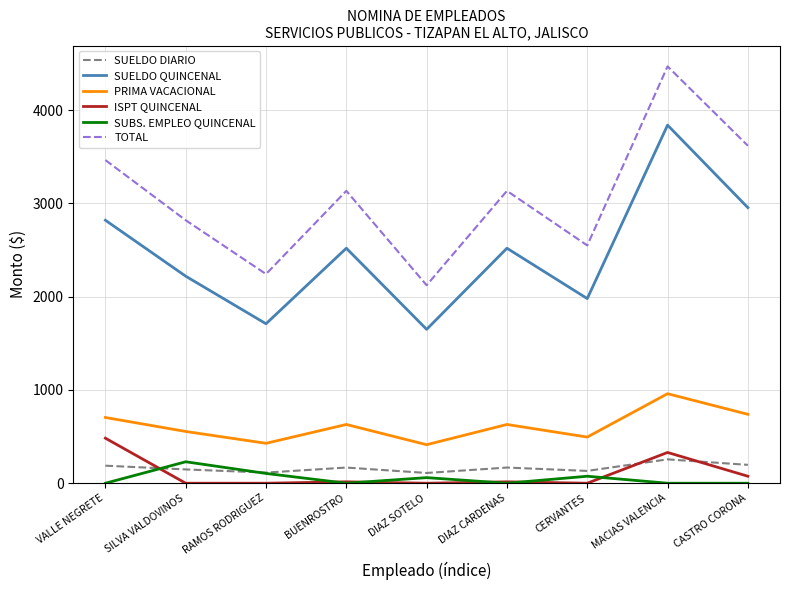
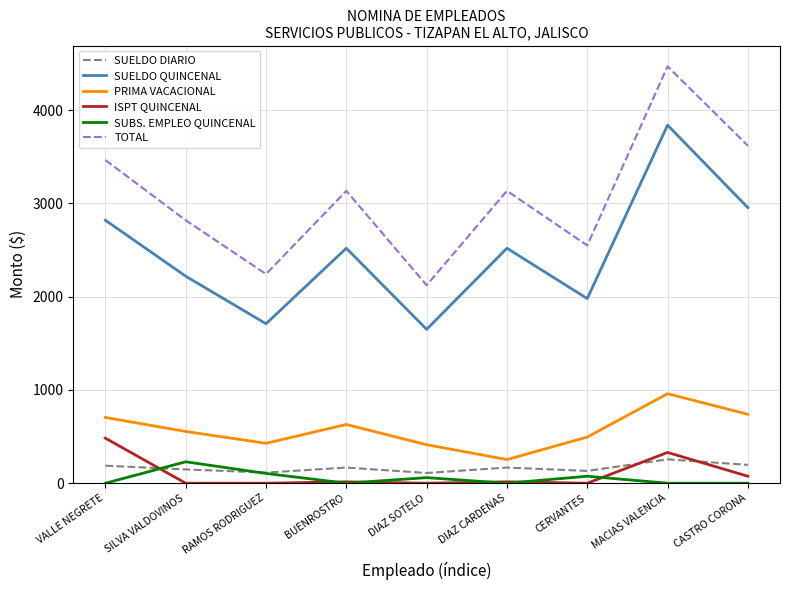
  {
    "SUELDO DIARIO": {
      "VALLE NEGRETE": 200,
      "SILVA VALDOVINOS": 100,
      "BUENROSTRO": 200,
      "DIAZ SOTELO": 100,
      "DIAZ CARDENAS": 200,
      "CERVANTES": 100,
      "MACIAS VALENCIA": 300,
      "CASTRO CORONA": 200
    },
    "SUELDO QUINCENAL": {
      "VALLE NEGRETE": 2800,
      "SILVA VALDOVINOS": 2200,
      "RAMOS RODRIGUEZ": 1700,
      "BUENROSTRO": 2500,
      "DIAZ SOTELO": 1700,
      "DIAZ CARDENAS": 2500,
      "CERVANTES": 2000,
      "MACIAS VALENCIA": 3800,
      "CASTRO CORONA": 3000
    },
    "PRIMA VACACIONAL": {
      "VALLE NEGRETE": 700,
      "SILVA VALDOVINOS": 600,
      "RAMOS RODRIGUEZ": 400,
      "BUENROSTRO": 600,
      "DIAZ SOTELO": 400,
-     "DIAZ CARDENAS": 600,
+     "DIAZ CARDENAS": 300,
      "CERVANTES": 500,
      "MACIAS VALENCIA": 1000,
      "CASTRO CORONA": 700
    },
    "ISPT QUINCENAL": {
      "VALLE NEGRETE": 500,
      "SILVA VALDOVINOS": 0,
      "RAMOS RODRIGUEZ": 0,
      "DIAZ SOTELO": 0,
      "CERVANTES": 0,
      "MACIAS VALENCIA": 300,
      "CASTRO CORONA": 100
    },
    "SUBS. EMPLEO QUINCENAL": {
      "VALLE NEGRETE": 0,
      "SILVA VALDOVINOS": 200,
      "DIAZ SOTELO": 100,
      "CERVANTES": 100,
      "MACIAS VALENCIA": 0,
      "CASTRO CORONA": 0
    },
    "TOTAL": {
      "VALLE NEGRETE": 3500,
      "SILVA VALDOVINOS": 2800,
      "RAMOS RODRIGUEZ": 2200,
      "BUENROSTRO": 3100,
      "DIAZ SOTELO": 2100,
      "DIAZ CARDENAS": 3100,
      "CERVANTES": 2600,
      "MACIAS VALENCIA": 4500,
      "CASTRO CORONA": 3600
    }
  }
